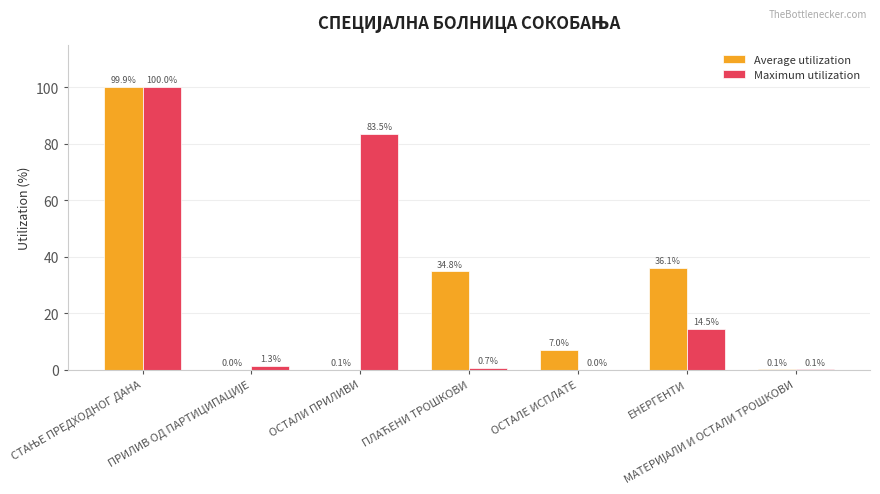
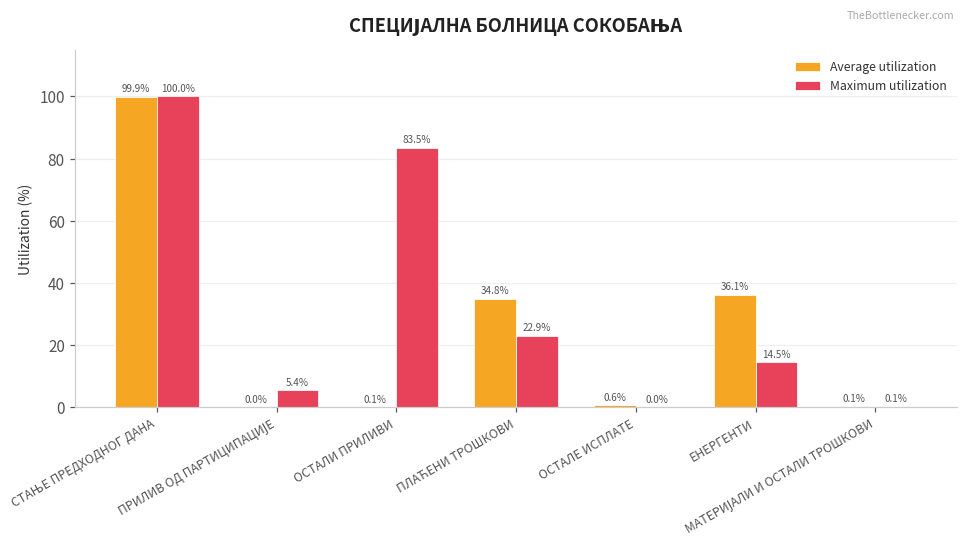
  {
    "Average utilization": {
      "СТАЊЕ ПРЕДХОДНОГ ДАНА": "99.9%",
      "ПРИЛИВ ОД ПАРТИЦИПАЦИЈЕ": "0.0%",
      "ОСТАЛИ ПРИЛИВИ": "0.1%",
      "ПЛАЋЕНИ ТРОШКОВИ": "34.8%",
-     "ОСТАЛЕ ИСПЛАТЕ": "7.0%",
+     "ОСТАЛЕ ИСПЛАТЕ": "0.6%",
      "ЕНЕРГЕНТИ": "36.1%",
      "МАТЕРИЈАЛИ И ОСТАЛИ ТРОШКОВИ": "0.1%"
    },
    "Maximum utilization": {
      "СТАЊЕ ПРЕДХОДНОГ ДАНА": "100.0%",
-     "ПРИЛИВ ОД ПАРТИЦИПАЦИЈЕ": "1.3%",
+     "ПРИЛИВ ОД ПАРТИЦИПАЦИЈЕ": "5.4%",
      "ОСТАЛИ ПРИЛИВИ": "83.5%",
-     "ПЛАЋЕНИ ТРОШКОВИ": "0.7%",
+     "ПЛАЋЕНИ ТРОШКОВИ": "22.9%",
      "ОСТАЛЕ ИСПЛАТЕ": "0.0%",
      "ЕНЕРГЕНТИ": "14.5%",
      "МАТЕРИЈАЛИ И ОСТАЛИ ТРОШКОВИ": "0.1%"
    }
  }
